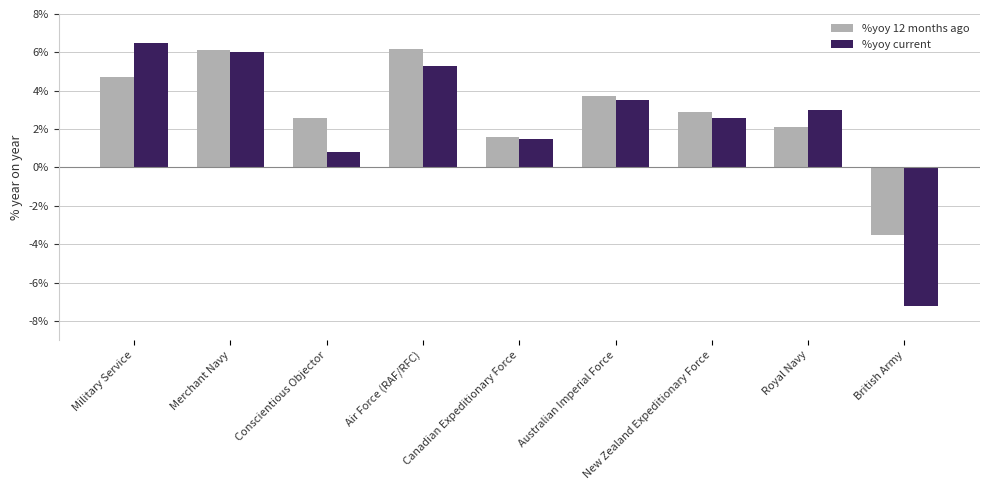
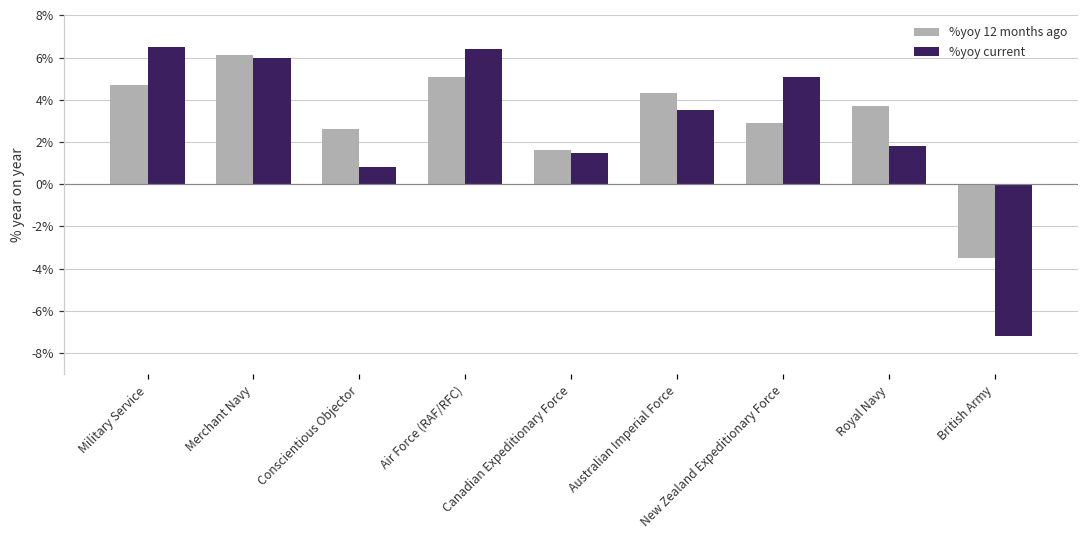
  {
    "%yoy 12 months ago": {
      "Military Service": "4.7%",
      "Merchant Navy": "6.1%",
      "Conscientious Objector": "2.6%",
-     "Air Force (RAF/RFC)": "6.2%",
+     "Air Force (RAF/RFC)": "5.1%",
      "Canadian Expeditionary Force": "1.6%",
-     "Australian Imperial Force": "3.7%",
+     "Australian Imperial Force": "4.3%",
      "New Zealand Expeditionary Force": "2.9%",
-     "Royal Navy": "2.1%",
+     "Royal Navy": "3.7%",
      "British Army": "-3.5%"
    },
    "%yoy current": {
      "Military Service": "6.5%",
      "Merchant Navy": "6.0%",
      "Conscientious Objector": "0.8%",
-     "Air Force (RAF/RFC)": "5.3%",
+     "Air Force (RAF/RFC)": "6.4%",
      "Canadian Expeditionary Force": "1.5%",
      "Australian Imperial Force": "3.5%",
-     "New Zealand Expeditionary Force": "2.6%",
-     "Royal Navy": "3.0%",
+     "New Zealand Expeditionary Force": "5.1%",
+     "Royal Navy": "1.8%",
      "British Army": "-7.2%"
    }
  }
